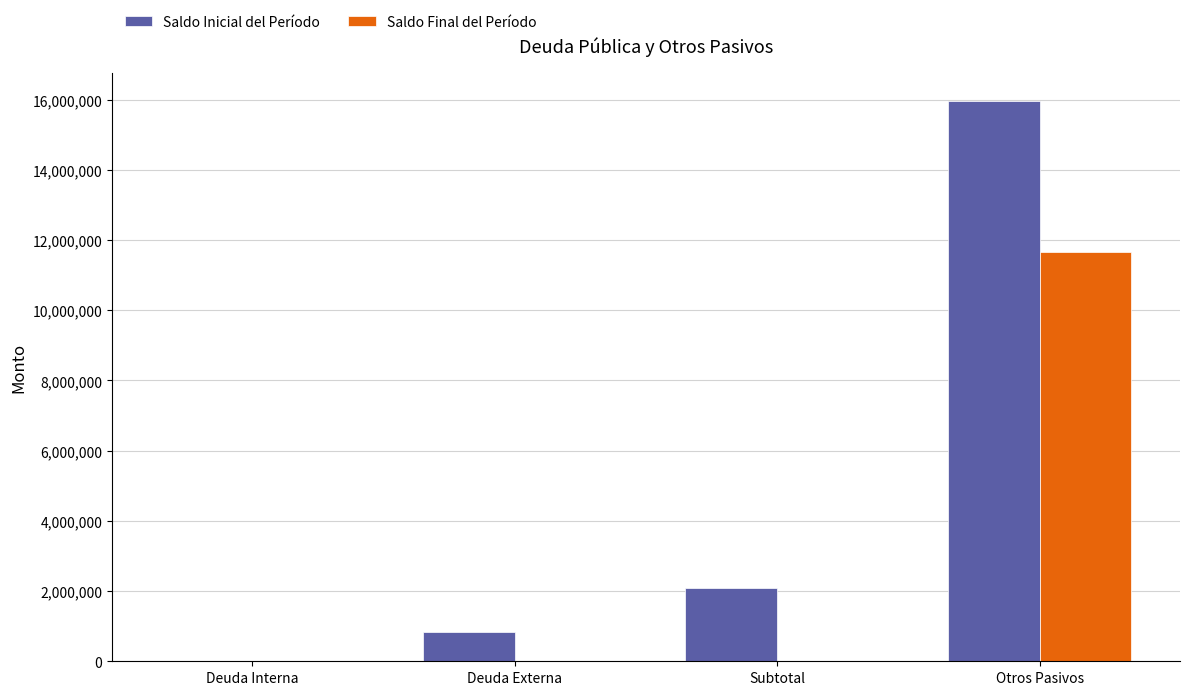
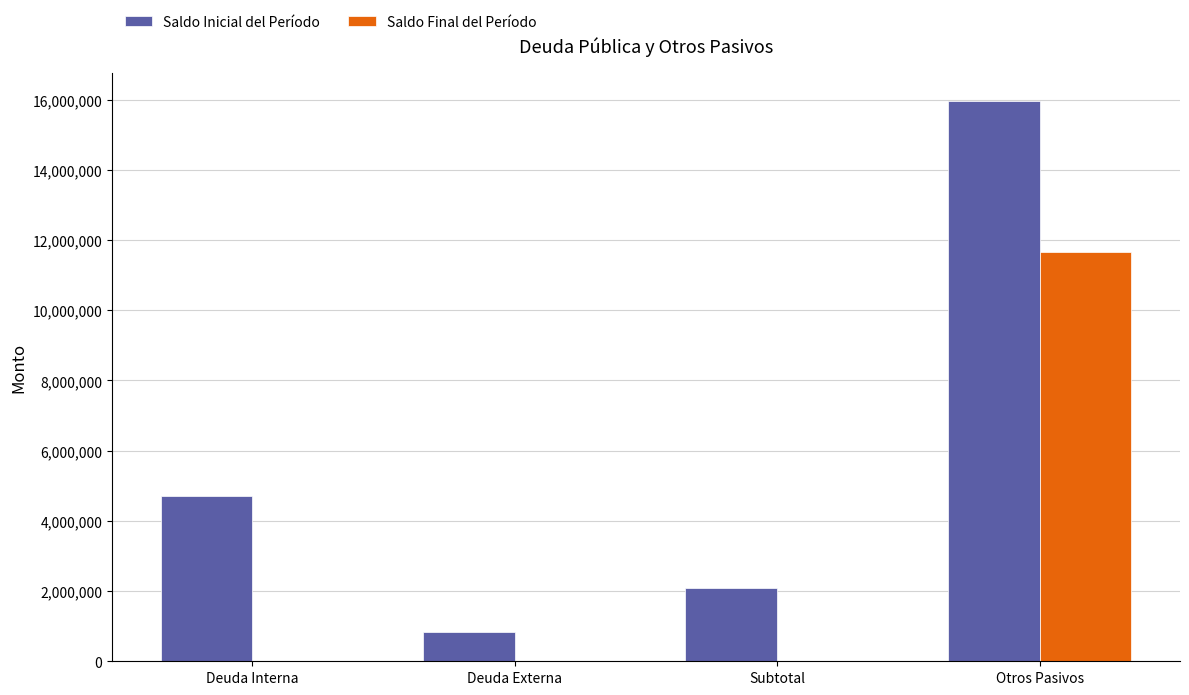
  {
    "Saldo Inicial del Período": {
-     "Deuda Interna": "0",
+     "Deuda Interna": "4,700,000",
      "Deuda Externa": "800,000",
      "Subtotal": "2,100,000",
      "Otros Pasivos": "16,000,000"
    },
    "Saldo Final del Período": {
      "Deuda Interna": "0",
      "Deuda Externa": "0",
      "Subtotal": "0",
      "Otros Pasivos": "11,700,000"
    }
  }
